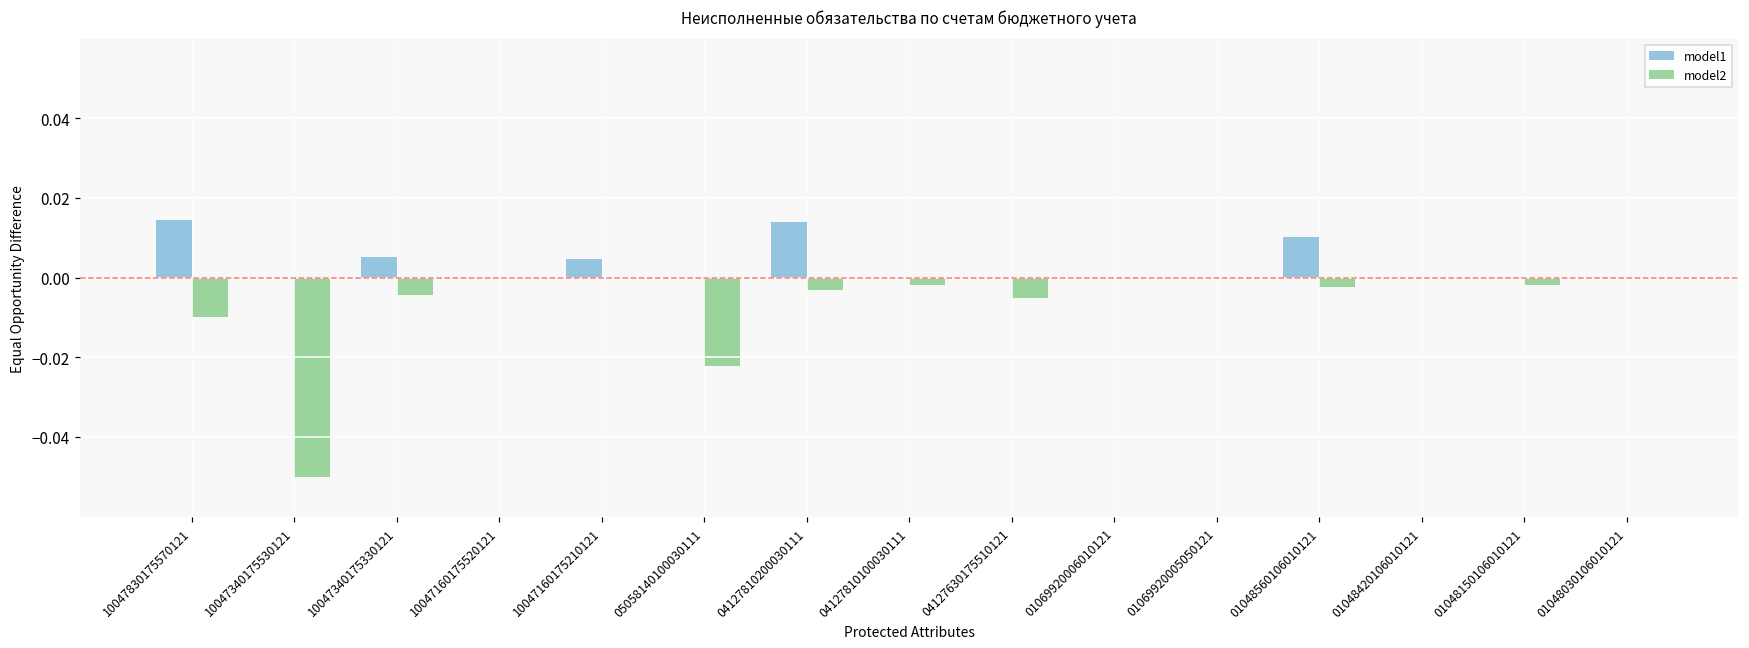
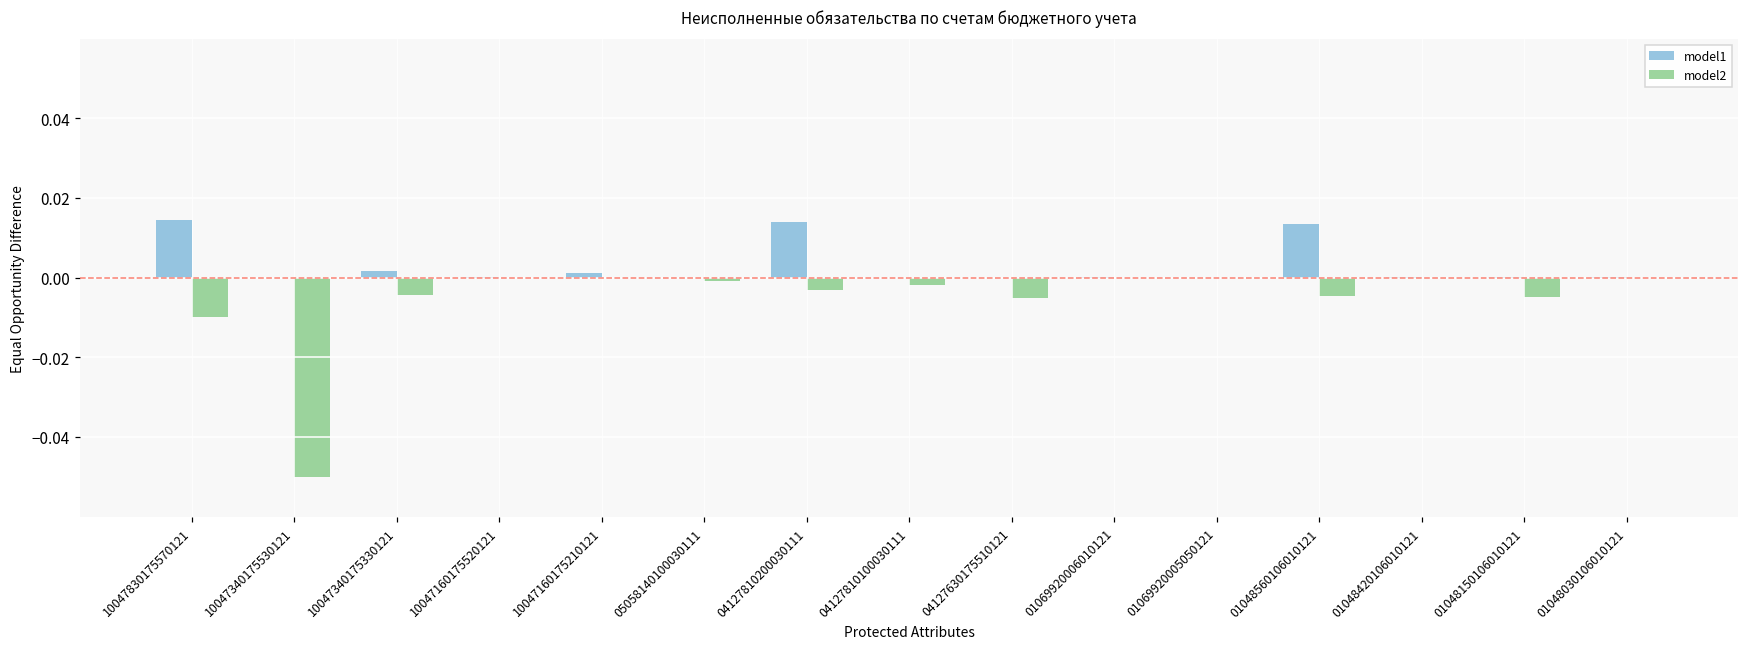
  {
    "model1": {
      "10047830175570121": 0.015,
-     "10047340175330121": 0.005,
-     "10047160175210121": 0.005,
+     "10047340175330121": 0.002,
+     "10047160175210121": 0.001,
      "04127810200030111": 0.014,
-     "01048560106010121": 0.010
+     "01048560106010121": 0.013
    },
    "model2": {
      "10047830175570121": -0.010,
      "10047340175530121": -0.050,
      "10047340175330121": -0.004,
-     "05058140100030111": -0.022,
+     "05058140100030111": -0.001,
      "04127810200030111": -0.003,
      "04127810100030111": -0.002,
      "04127630175510121": -0.005,
-     "01048560106010121": -0.002,
-     "01048150106010121": -0.002
+     "01048560106010121": -0.005,
+     "01048150106010121": -0.005
    }
  }
